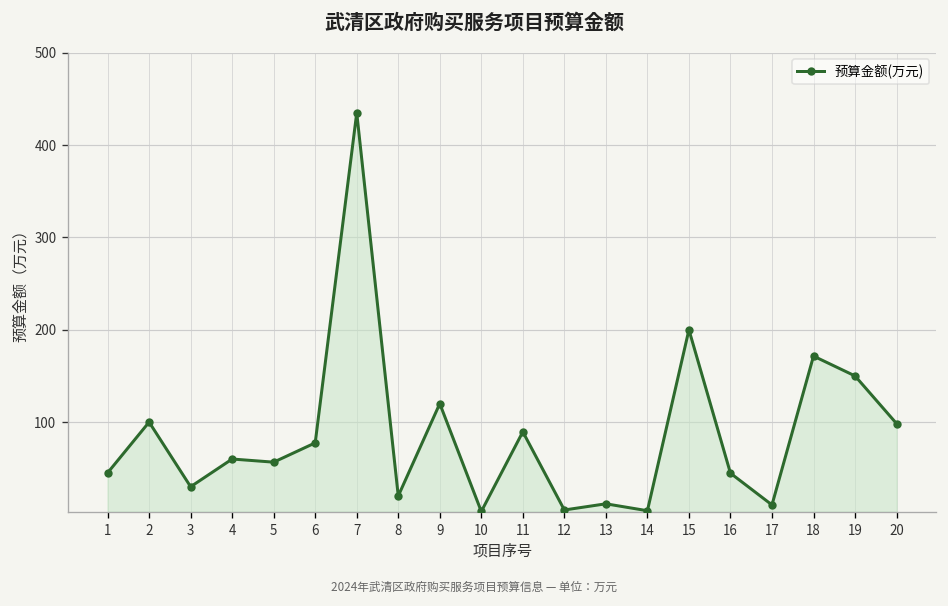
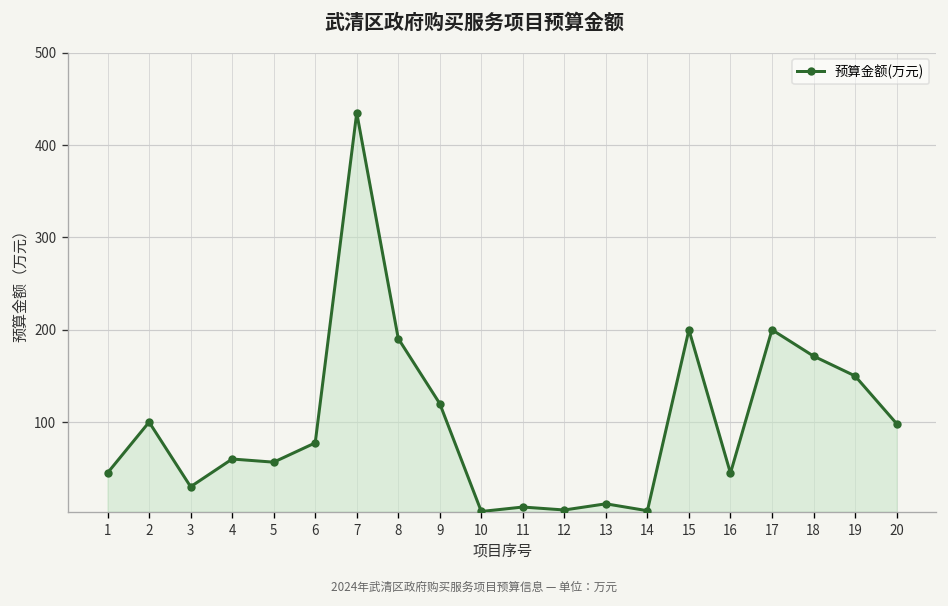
  {
    "1": 50,
    "2": 100,
    "3": 30,
    "4": 60,
    "5": 60,
    "6": 80,
    "7": 440,
-   "8": 20,
+   "8": 190,
    "9": 120,
    "10": 0,
-   "11": 90,
+   "11": 10,
    "12": 0,
    "13": 10,
    "14": 0,
    "15": 200,
    "16": 40,
-   "17": 10,
+   "17": 200,
    "18": 170,
    "19": 150,
    "20": 100
  }
